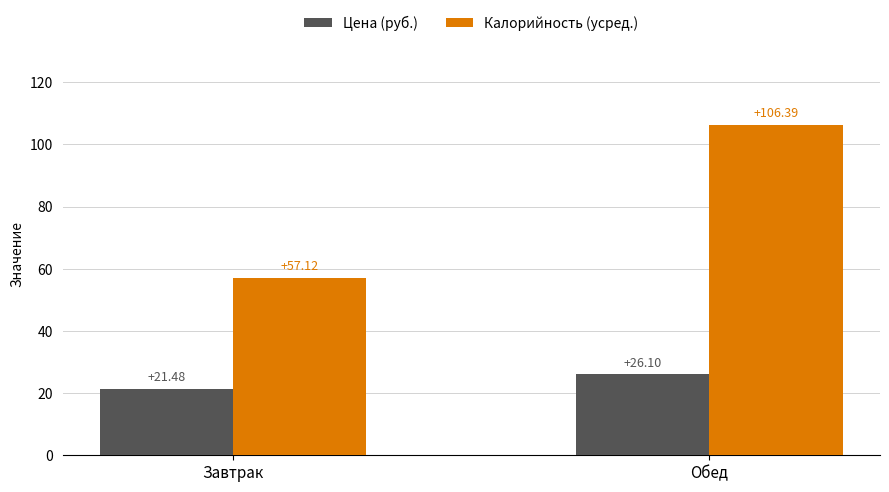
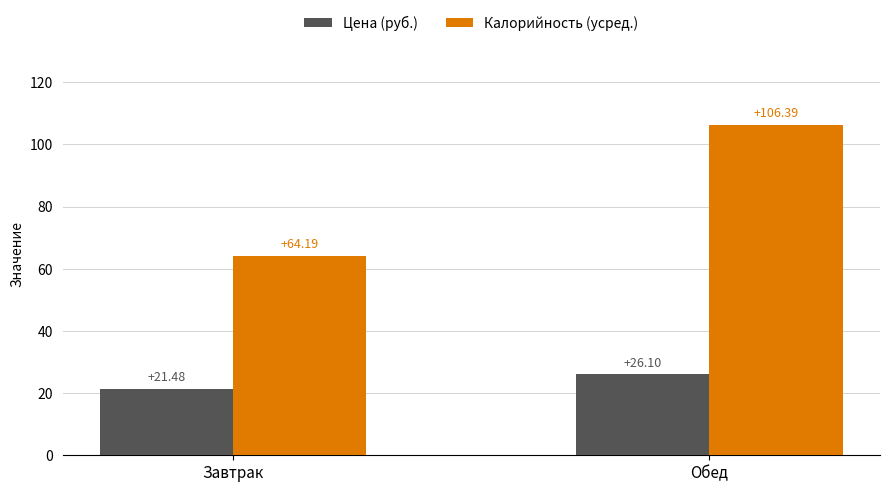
  {
    "Цена (руб.)": {
      "Завтрак": "+21.48",
      "Обед": "+26.10"
    },
    "Калорийность (усред.)": {
-     "Завтрак": "+57.12",
+     "Завтрак": "+64.19",
      "Обед": "+106.39"
    }
  }
